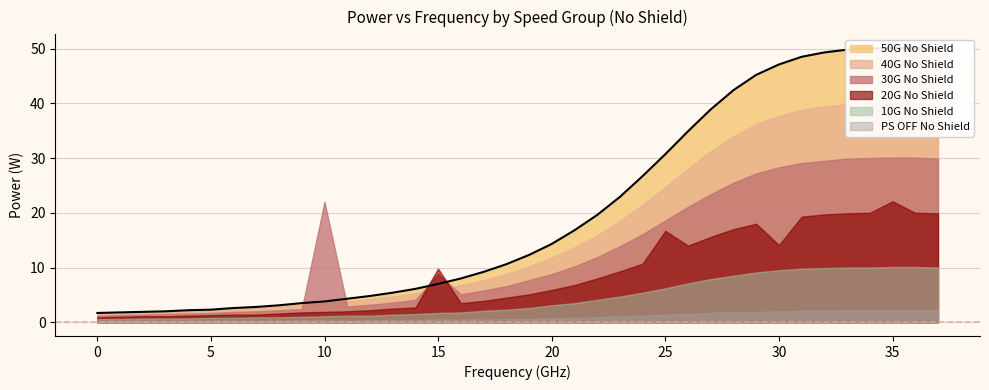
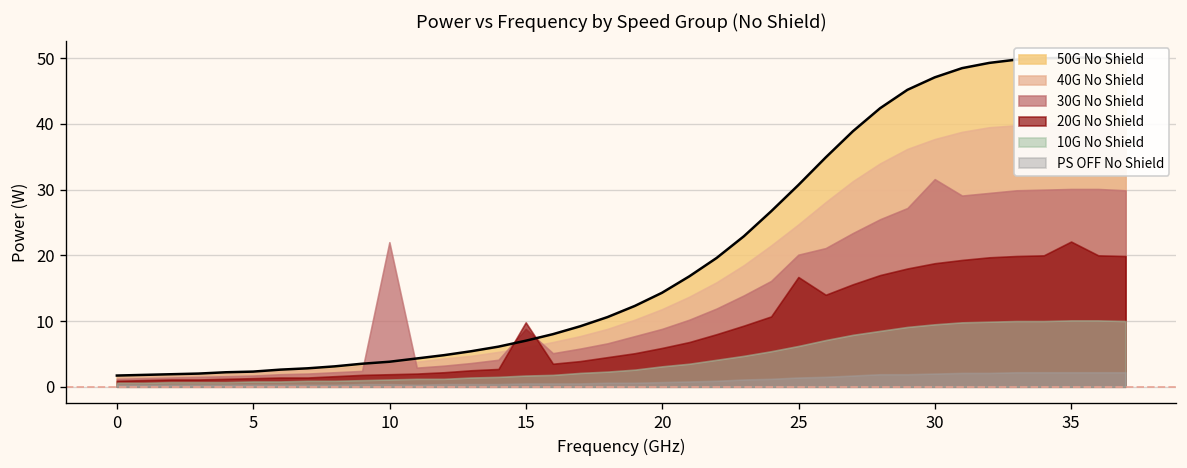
  {
    "30G No Shield": {
      "10": 22,
      "15": 9,
      "20": 9,
-     "25": 19,
-     "30": 28,
+     "25": 20,
+     "30": 32,
      "35": 30
    },
    "20G No Shield": {
      "10": 2,
      "15": 10,
      "20": 6,
      "25": 17,
-     "30": 14,
+     "30": 19,
      "35": 22
    }
  }
